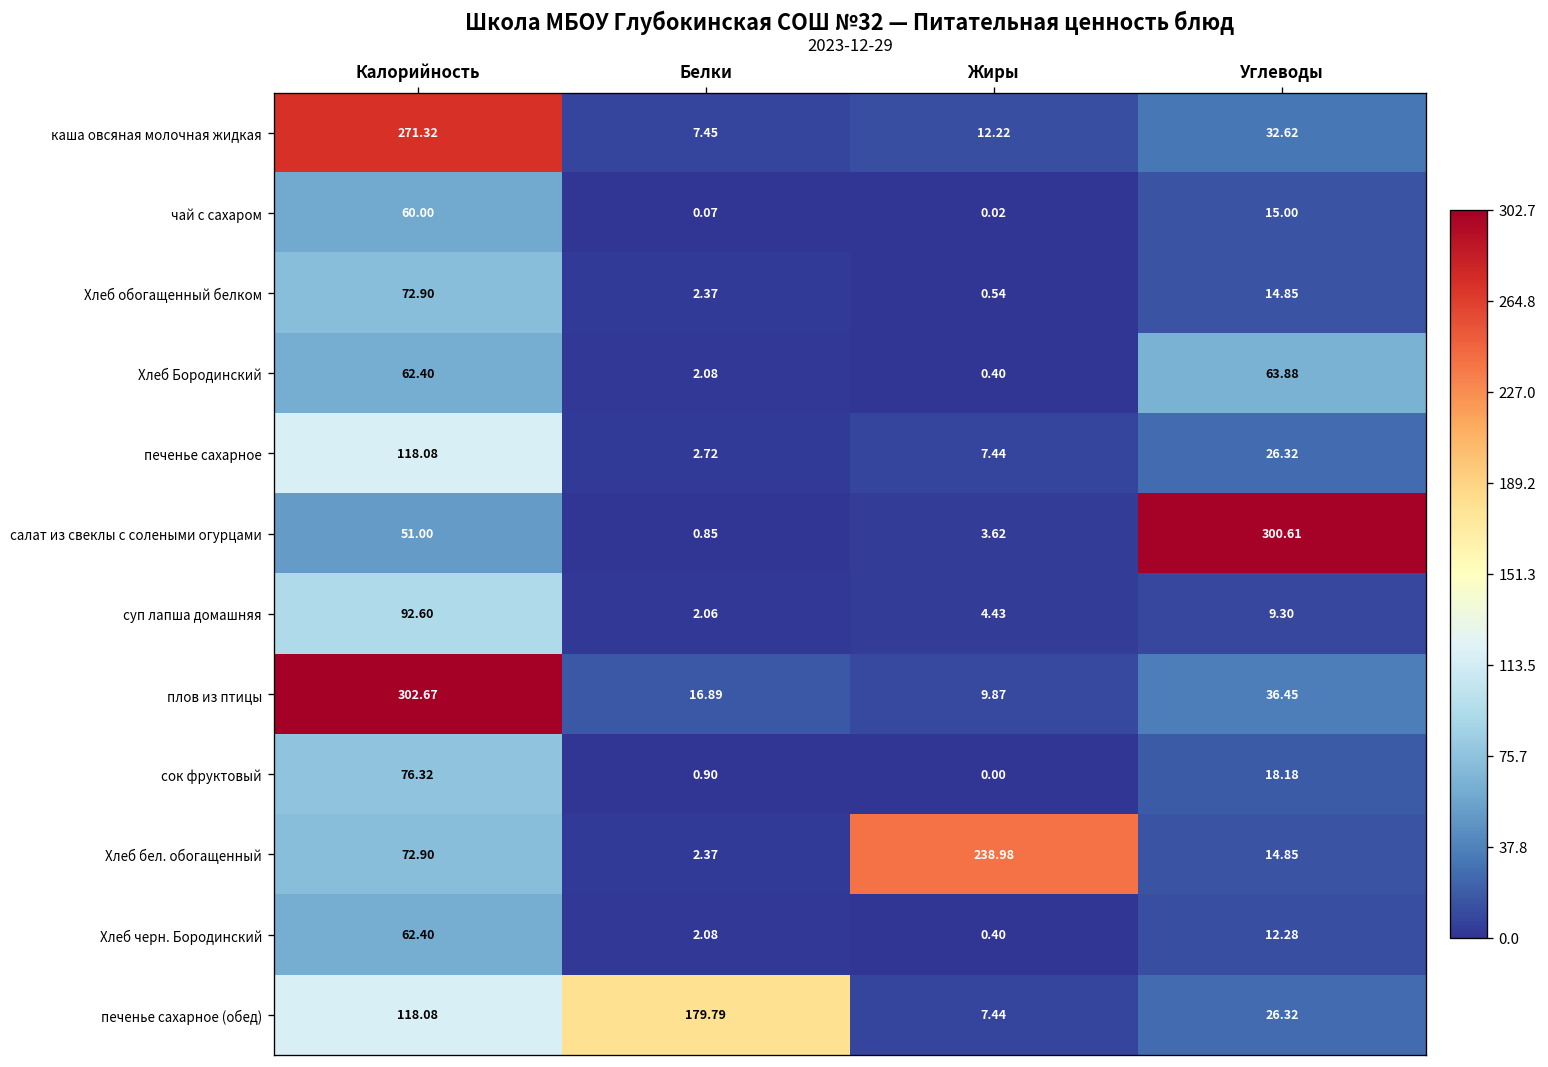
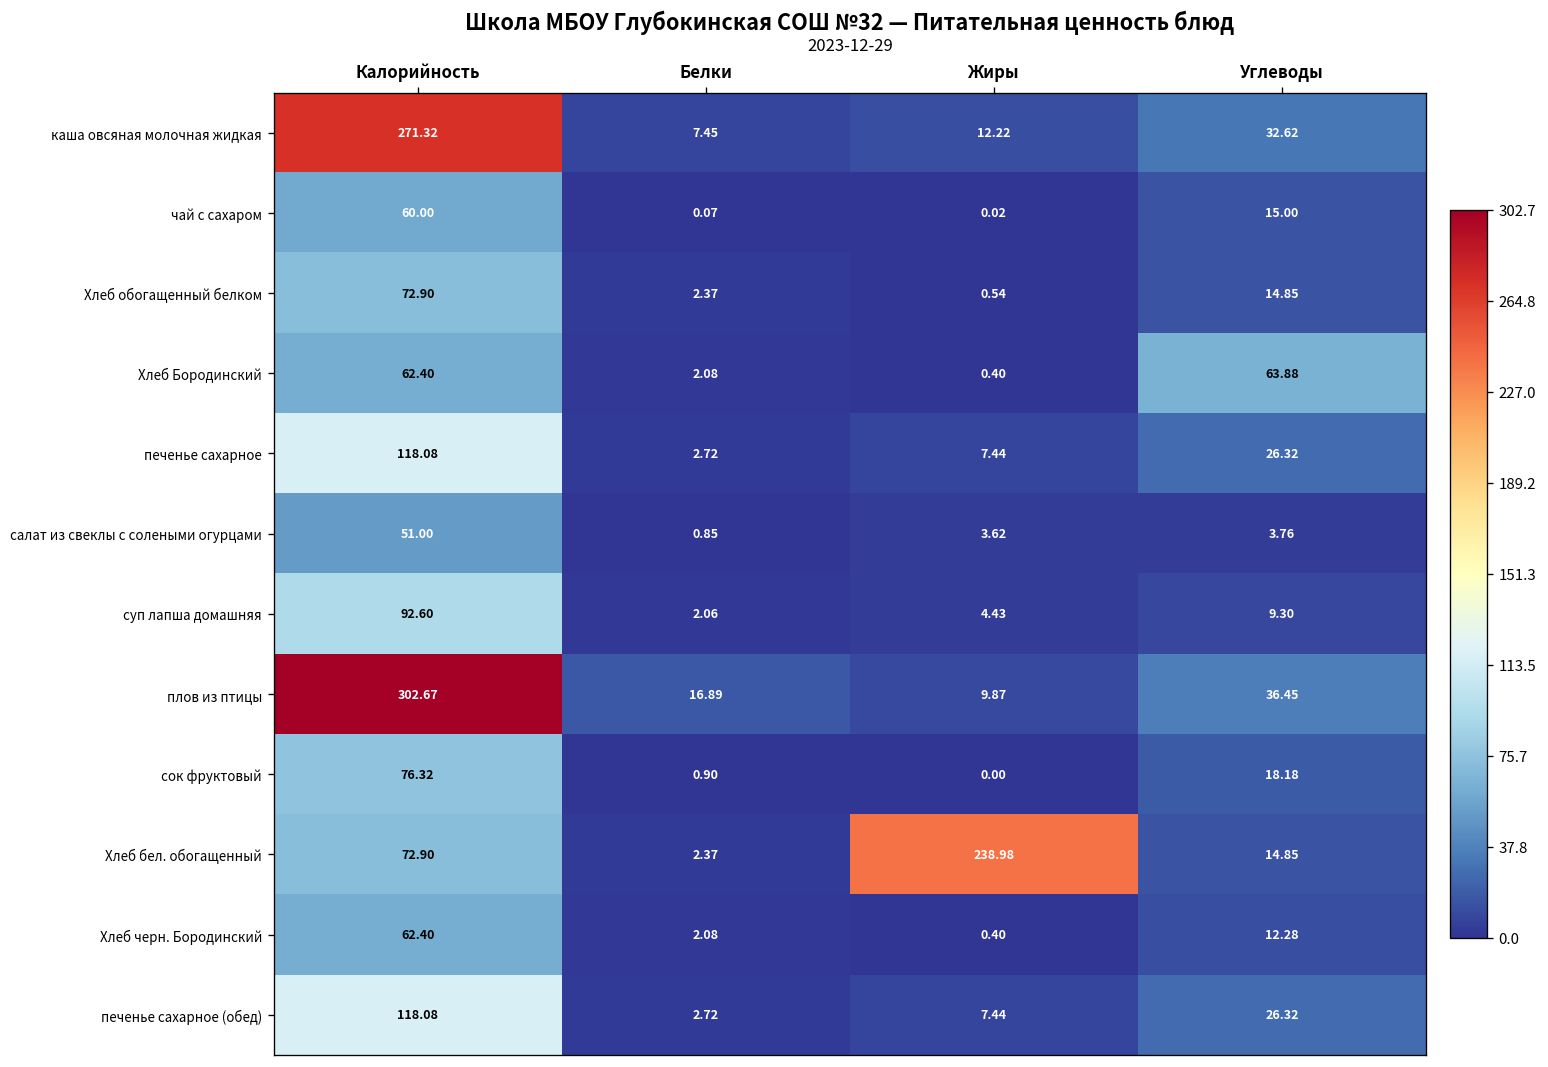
  {
    "каша овсяная молочная жидкая": {
      "Калорийность": 271.32,
      "Белки": 7.45,
      "Жиры": 12.22,
      "Углеводы": 32.62
    },
    "чай с сахаром": {
      "Калорийность": 60.00,
      "Белки": 0.07,
      "Жиры": 0.02,
      "Углеводы": 15.00
    },
    "Хлеб обогащенный белком": {
      "Калорийность": 72.90,
      "Белки": 2.37,
      "Жиры": 0.54,
      "Углеводы": 14.85
    },
    "Хлеб Бородинский": {
      "Калорийность": 62.40,
      "Белки": 2.08,
      "Жиры": 0.40,
      "Углеводы": 63.88
    },
    "печенье сахарное": {
      "Калорийность": 118.08,
      "Белки": 2.72,
      "Жиры": 7.44,
      "Углеводы": 26.32
    },
    "салат из свеклы с солеными огурцами": {
      "Калорийность": 51.00,
      "Белки": 0.85,
      "Жиры": 3.62,
-     "Углеводы": 300.61
+     "Углеводы": 3.76
    },
    "суп лапша домашняя": {
      "Калорийность": 92.60,
      "Белки": 2.06,
      "Жиры": 4.43,
      "Углеводы": 9.30
    },
    "плов из птицы": {
      "Калорийность": 302.67,
      "Белки": 16.89,
      "Жиры": 9.87,
      "Углеводы": 36.45
    },
    "сок фруктовый": {
      "Калорийность": 76.32,
      "Белки": 0.90,
      "Жиры": 0.00,
      "Углеводы": 18.18
    },
    "Хлеб бел. обогащенный": {
      "Калорийность": 72.90,
      "Белки": 2.37,
      "Жиры": 238.98,
      "Углеводы": 14.85
    },
    "Хлеб черн. Бородинский": {
      "Калорийность": 62.40,
      "Белки": 2.08,
      "Жиры": 0.40,
      "Углеводы": 12.28
    },
    "печенье сахарное (обед)": {
      "Калорийность": 118.08,
-     "Белки": 179.79,
+     "Белки": 2.72,
      "Жиры": 7.44,
      "Углеводы": 26.32
    }
  }
